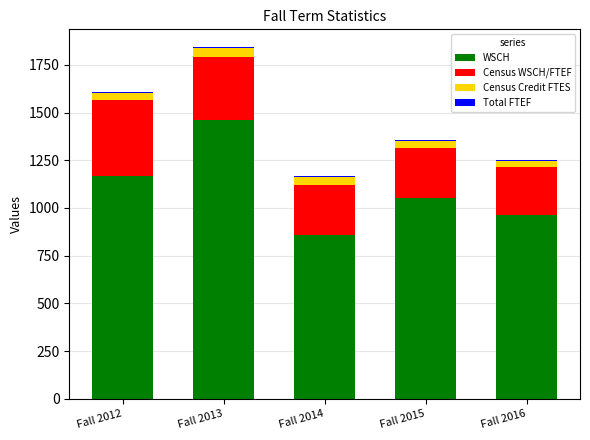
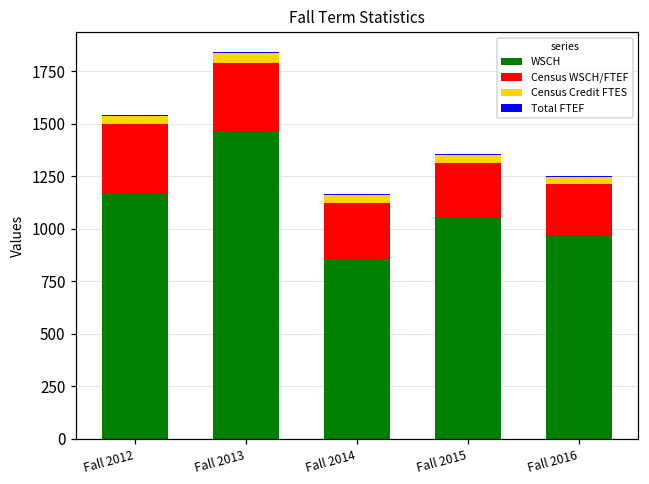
  {
    "WSCH": {
      "Fall 2012": 1170,
      "Fall 2013": 1460,
      "Fall 2014": 860,
      "Fall 2015": 1050,
      "Fall 2016": 960
    },
    "Census WSCH/FTEF": {
-     "Fall 2012": 400,
+     "Fall 2012": 330,
      "Fall 2013": 330,
      "Fall 2014": 270,
      "Fall 2015": 260,
      "Fall 2016": 250
    },
    "Census Credit FTES": {
      "Fall 2012": 40,
      "Fall 2013": 50,
      "Fall 2014": 40,
      "Fall 2015": 40,
      "Fall 2016": 30
    }
  }
